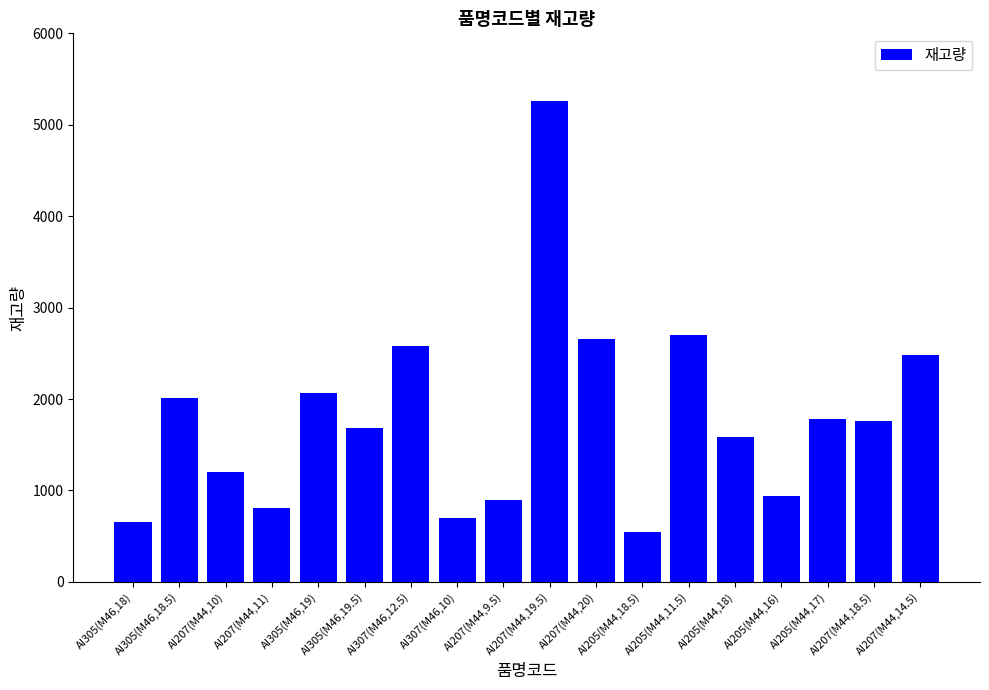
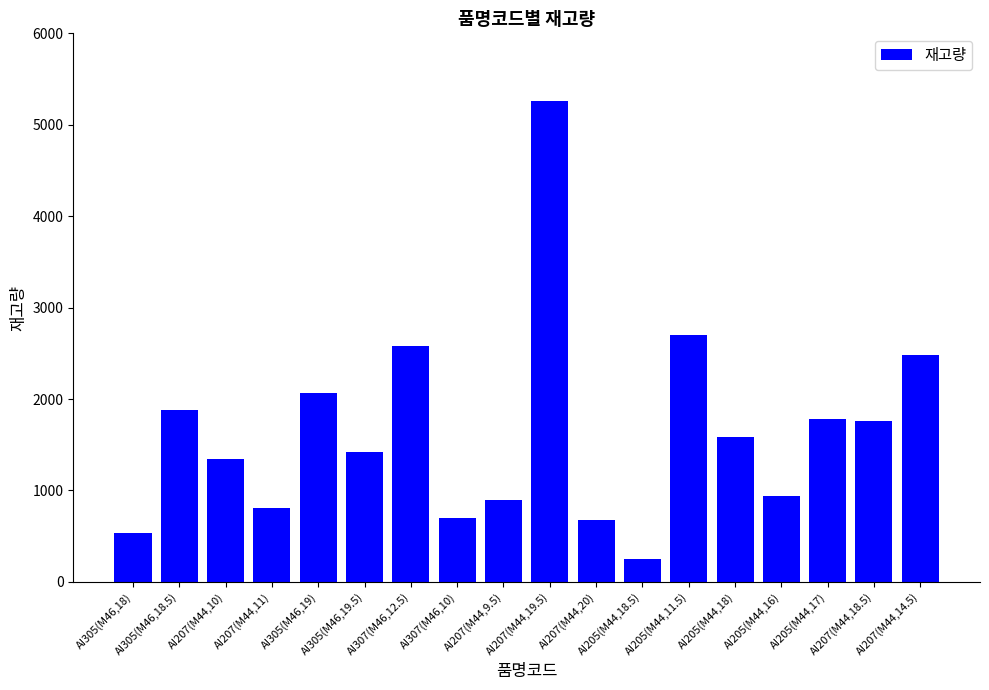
  {
-   "AI305(M46,18)": 700,
-   "AI305(M46,18.5)": 2000,
-   "AI207(M44,10)": 1200,
+   "AI305(M46,18)": 500,
+   "AI305(M46,18.5)": 1900,
+   "AI207(M44,10)": 1300,
    "AI207(M44,11)": 800,
    "AI305(M46,19)": 2100,
-   "AI305(M46,19.5)": 1700,
+   "AI305(M46,19.5)": 1400,
    "AI307(M46,12.5)": 2600,
    "AI307(M46,10)": 700,
    "AI207(M44,9.5)": 900,
    "AI207(M44,19.5)": 5300,
-   "AI207(M44,20)": 2700,
-   "AI205(M44,18.5)": 500,
+   "AI207(M44,20)": 700,
+   "AI205(M44,18.5)": 200,
    "AI205(M44,11.5)": 2700,
    "AI205(M44,18)": 1600,
    "AI205(M44,16)": 900,
    "AI205(M44,17)": 1800,
    "AI207(M44,18.5)": 1800,
    "AI207(M44,14.5)": 2500
  }
